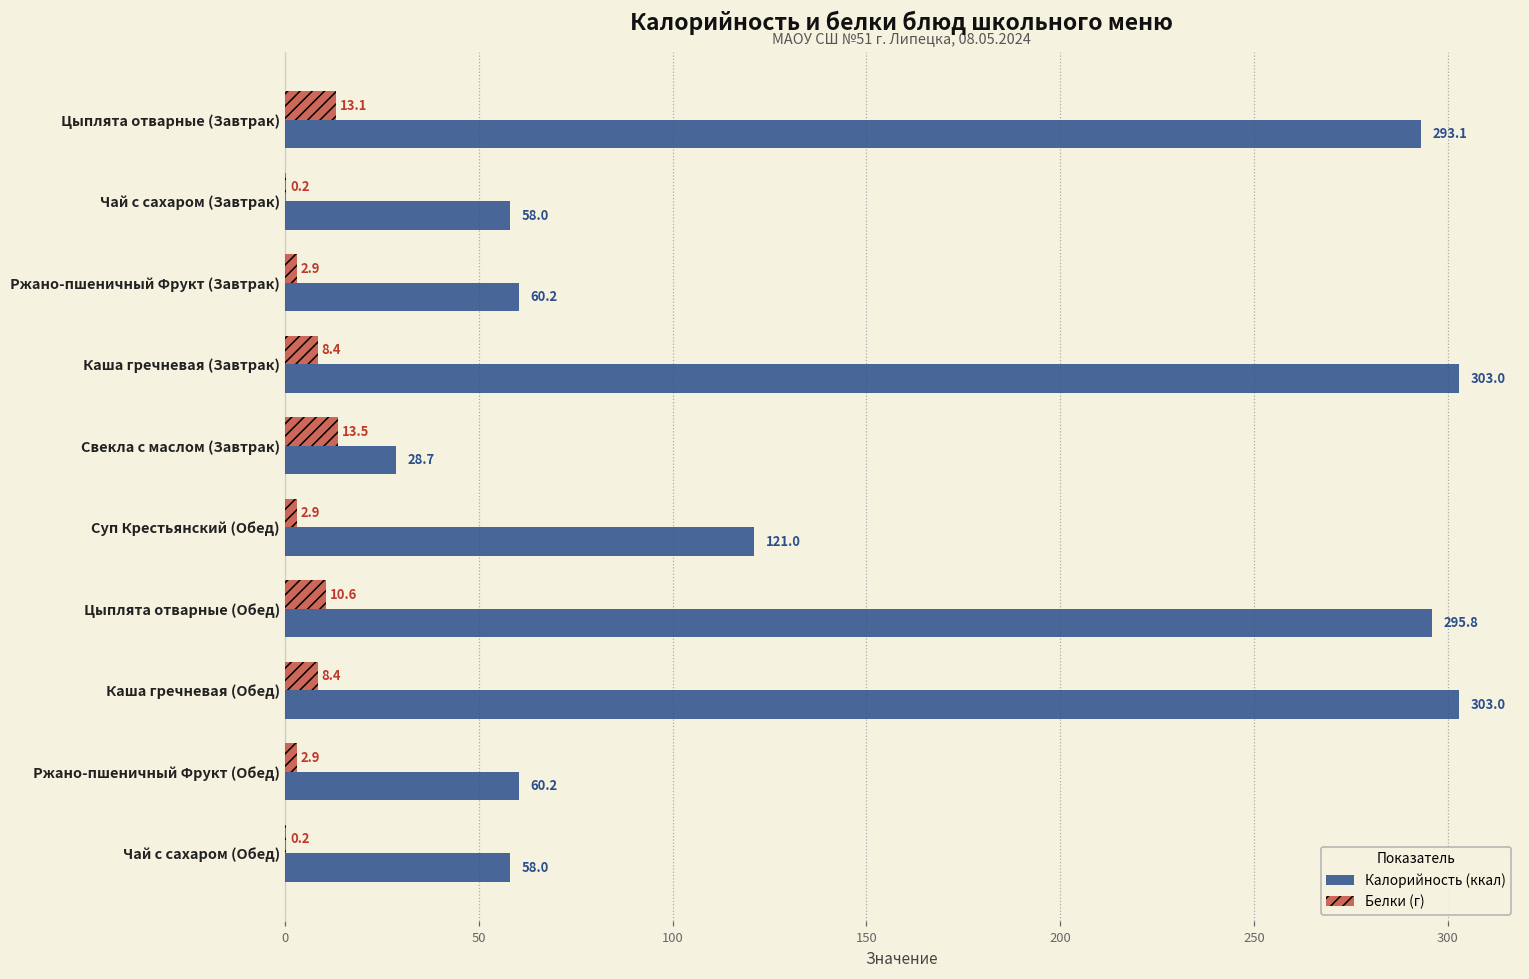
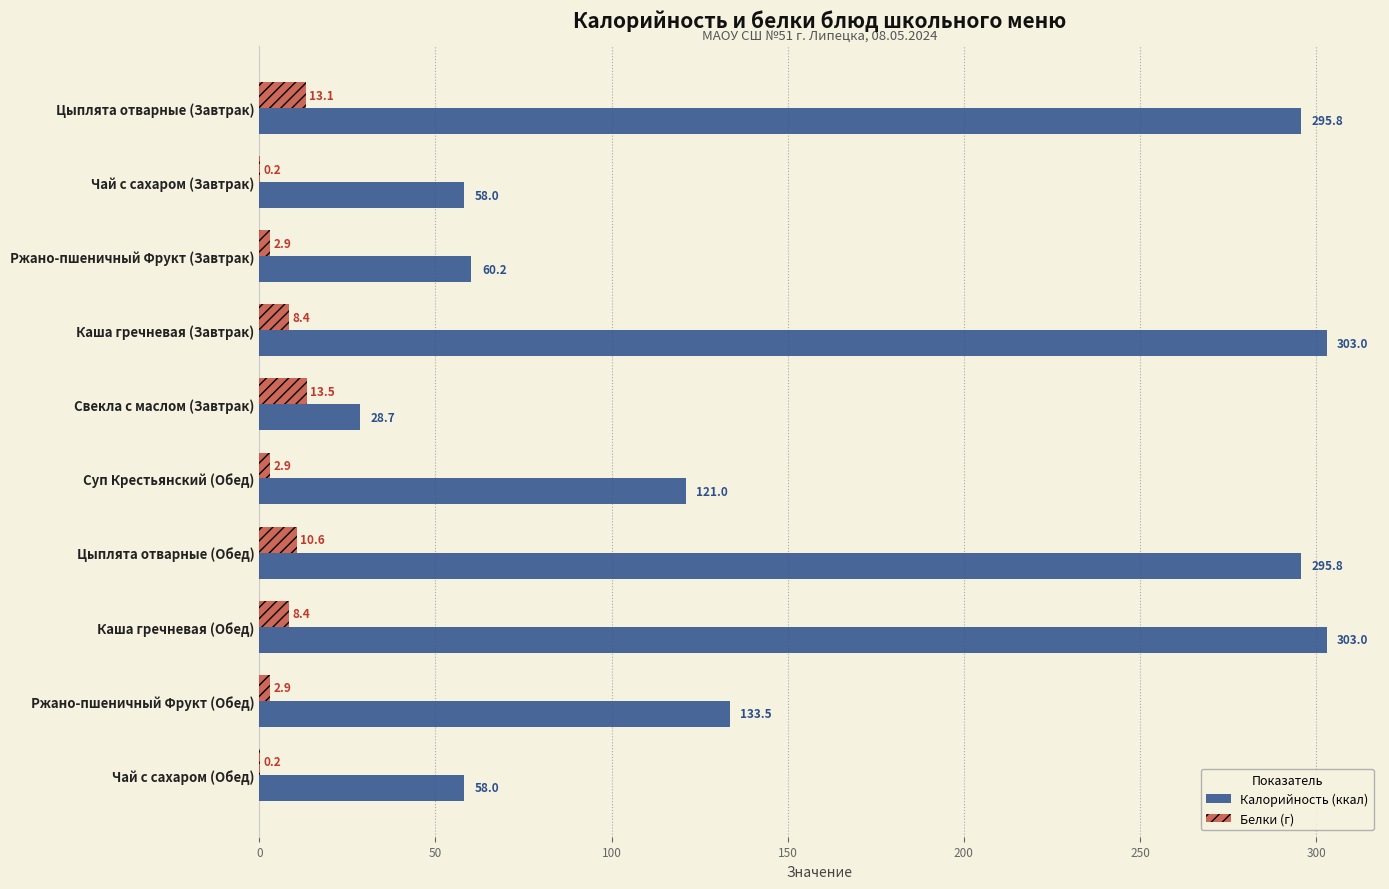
  {
    "Калорийность (ккал)": {
-     "Цыплята отварные (Завтрак)": 293.1,
+     "Цыплята отварные (Завтрак)": 295.8,
      "Чай с сахаром (Завтрак)": 58.0,
      "Ржано-пшеничный Фрукт (Завтрак)": 60.2,
      "Каша гречневая (Завтрак)": 303.0,
      "Свекла с маслом (Завтрак)": 28.7,
      "Суп Крестьянский (Обед)": 121.0,
      "Цыплята отварные (Обед)": 295.8,
      "Каша гречневая (Обед)": 303.0,
-     "Ржано-пшеничный Фрукт (Обед)": 60.2,
+     "Ржано-пшеничный Фрукт (Обед)": 133.5,
      "Чай с сахаром (Обед)": 58.0
    },
    "Белки (г)": {
      "Цыплята отварные (Завтрак)": 13.1,
      "Чай с сахаром (Завтрак)": 0.2,
      "Ржано-пшеничный Фрукт (Завтрак)": 2.9,
      "Каша гречневая (Завтрак)": 8.4,
      "Свекла с маслом (Завтрак)": 13.5,
      "Суп Крестьянский (Обед)": 2.9,
      "Цыплята отварные (Обед)": 10.6,
      "Каша гречневая (Обед)": 8.4,
      "Ржано-пшеничный Фрукт (Обед)": 2.9,
      "Чай с сахаром (Обед)": 0.2
    }
  }
